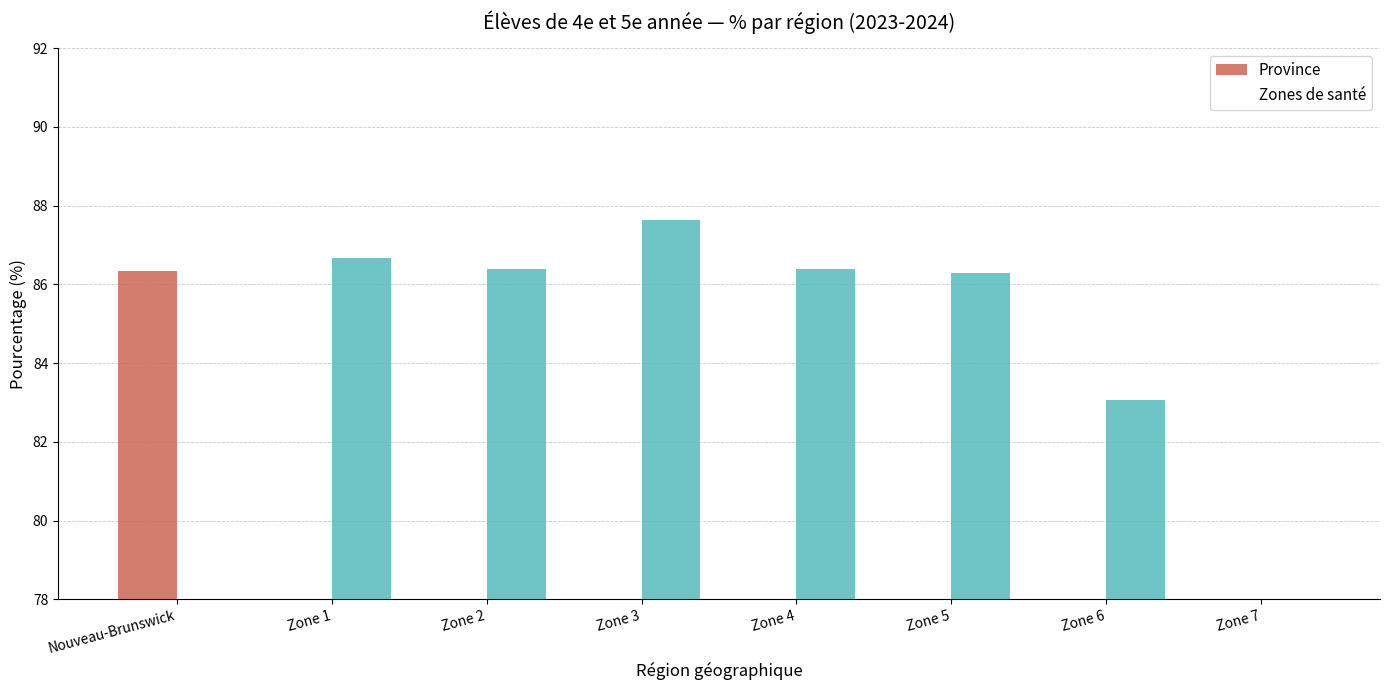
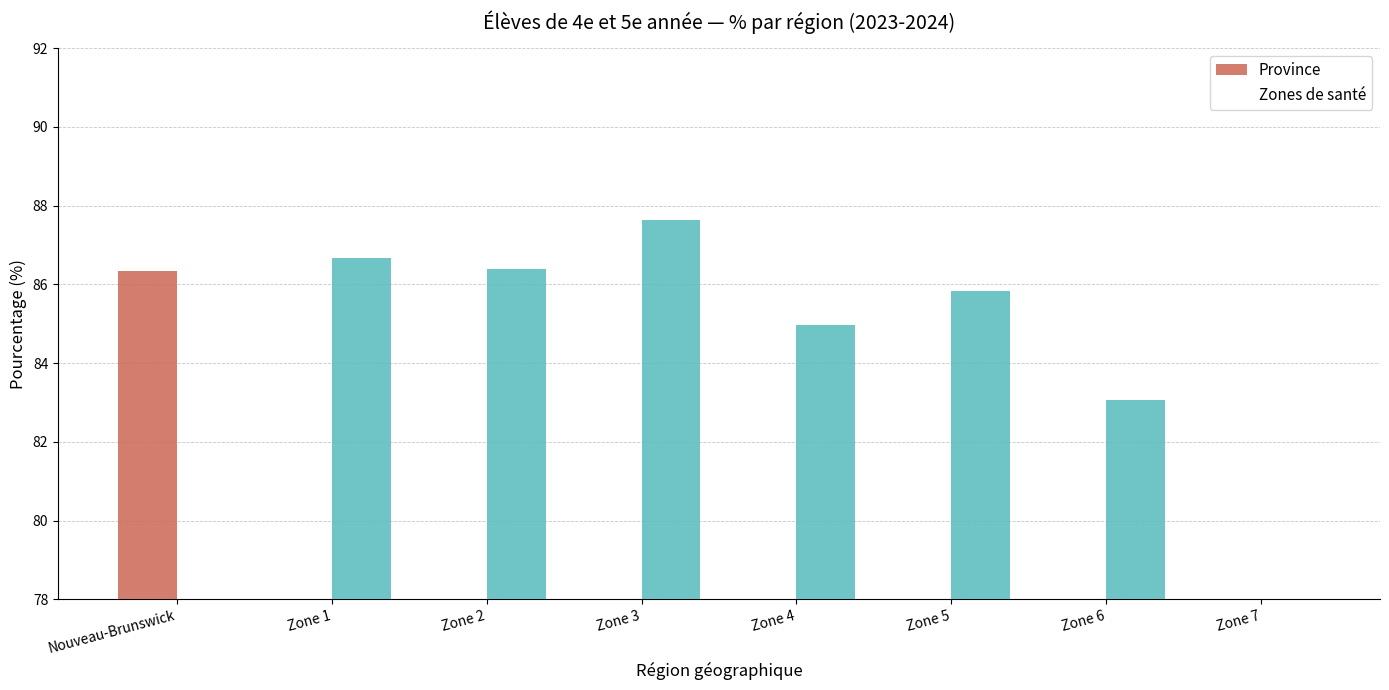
  {
    "Province": {
      "Nouveau-Brunswick": 86.3
    },
    "Zones de santé": {
      "Zone 1": 86.7,
      "Zone 2": 86.4,
      "Zone 3": 87.6,
-     "Zone 4": 86.4,
-     "Zone 5": 86.3,
+     "Zone 4": 85.0,
+     "Zone 5": 85.8,
      "Zone 6": 83.1
    }
  }
